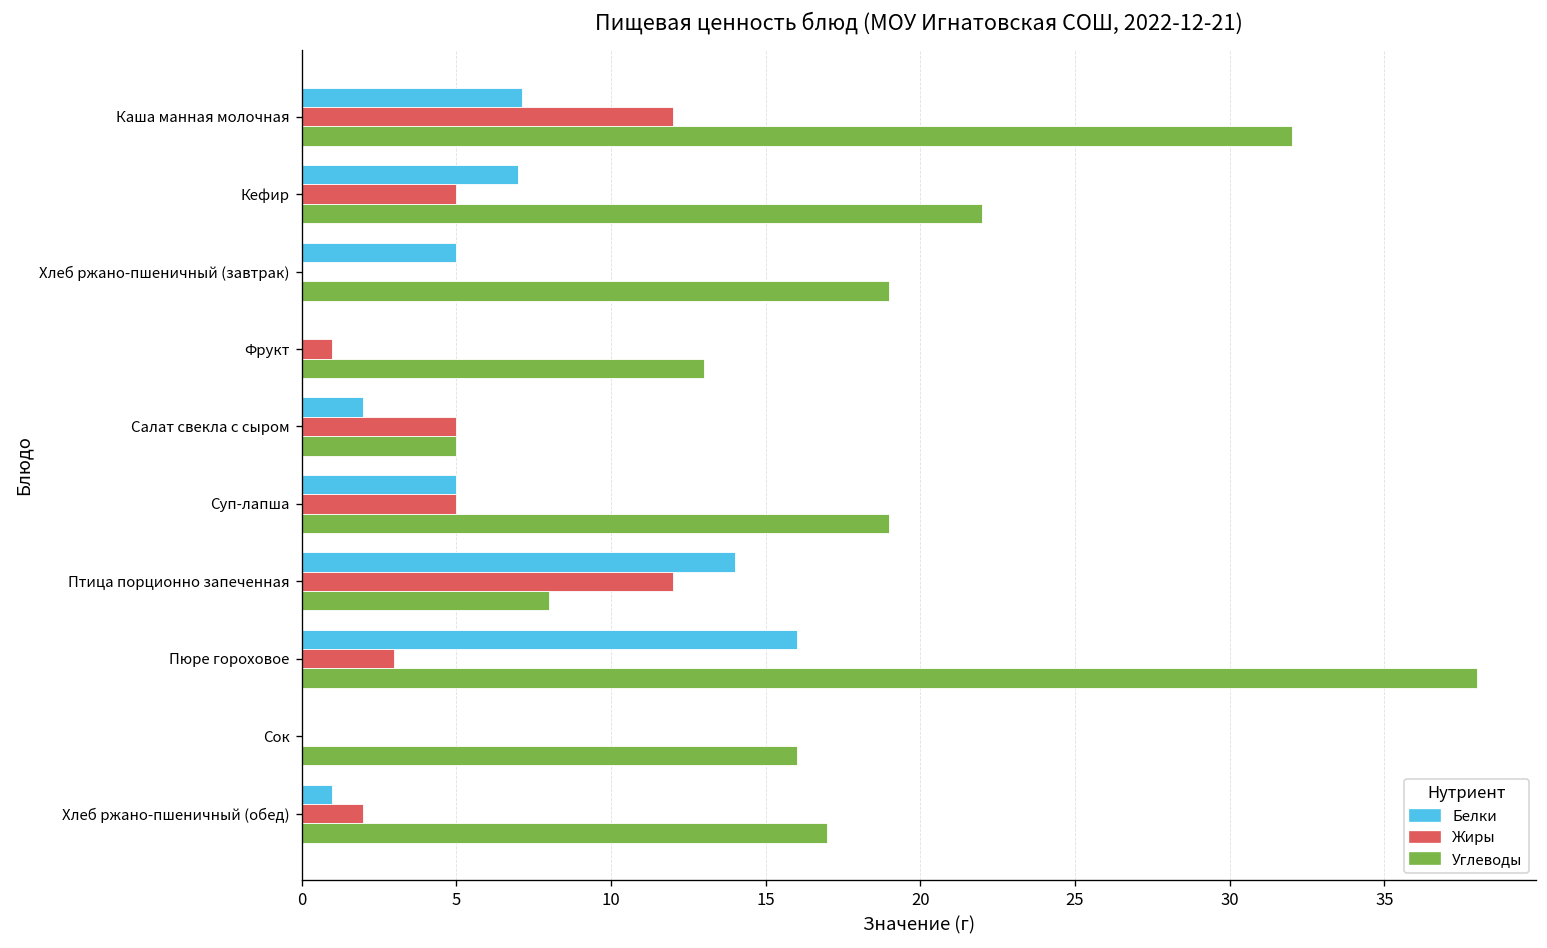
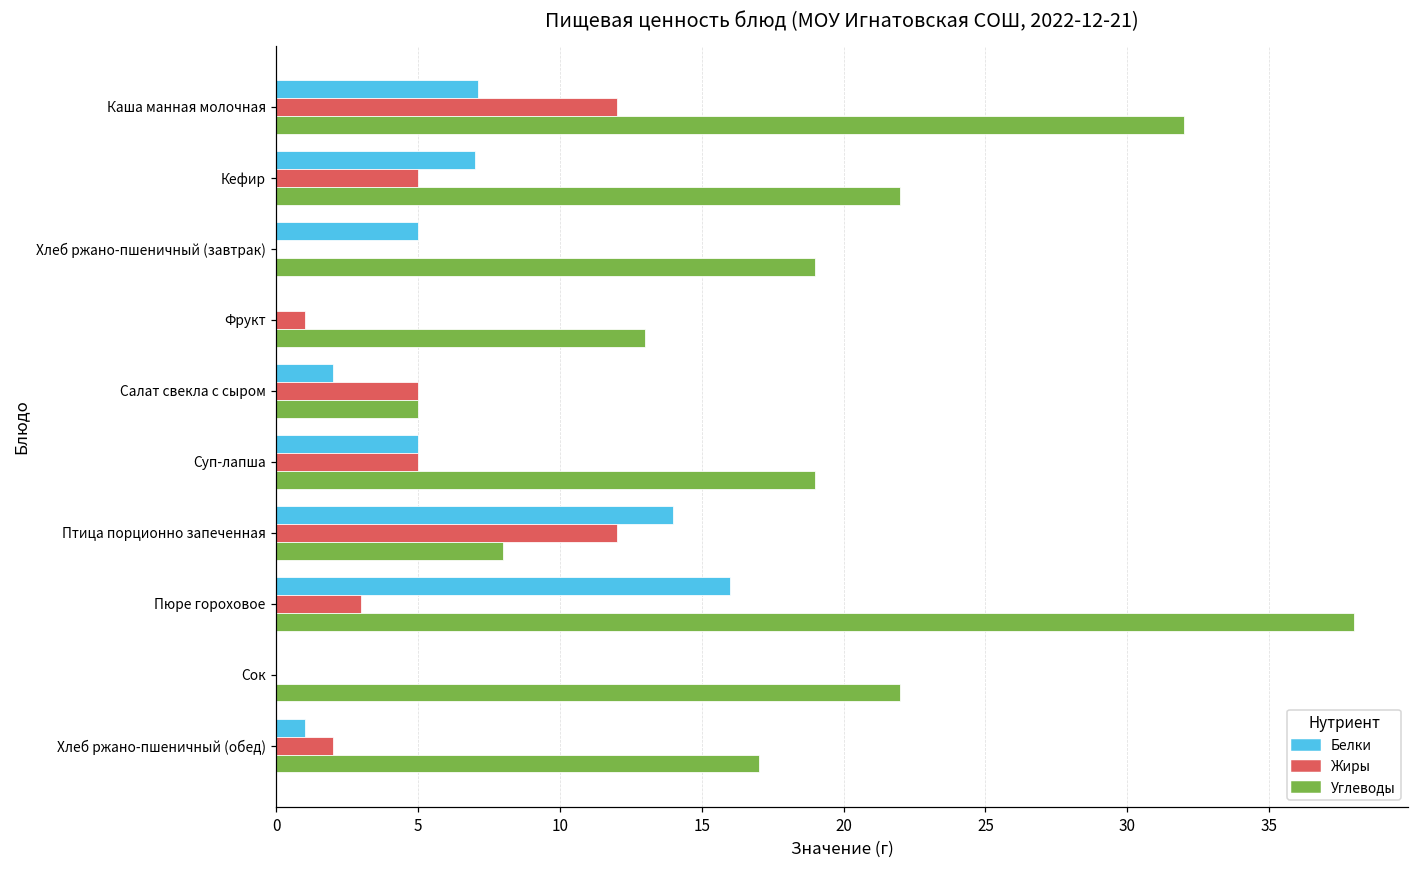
  {
    "Белки": {
      "Каша манная молочная": 7.1,
      "Кефир": 7,
      "Хлеб ржано-пшеничный (завтрак)": 5,
      "Фрукт": 0,
      "Салат свекла с сыром": 2,
      "Суп-лапша": 5,
      "Птица порционно запеченная": 14,
      "Пюре гороховое": 16,
      "Сок": 0,
      "Хлеб ржано-пшеничный (обед)": 1
    },
    "Жиры": {
      "Каша манная молочная": 12,
      "Кефир": 5,
      "Хлеб ржано-пшеничный (завтрак)": 0,
      "Фрукт": 1,
      "Салат свекла с сыром": 5,
      "Суп-лапша": 5,
      "Птица порционно запеченная": 12,
      "Пюре гороховое": 3,
      "Сок": 0,
      "Хлеб ржано-пшеничный (обед)": 2
    },
    "Углеводы": {
      "Каша манная молочная": 32,
      "Кефир": 22,
      "Хлеб ржано-пшеничный (завтрак)": 19,
      "Фрукт": 13,
      "Салат свекла с сыром": 5,
      "Суп-лапша": 19,
      "Птица порционно запеченная": 8,
      "Пюре гороховое": 38,
-     "Сок": 16,
+     "Сок": 22,
      "Хлеб ржано-пшеничный (обед)": 17
    }
  }
